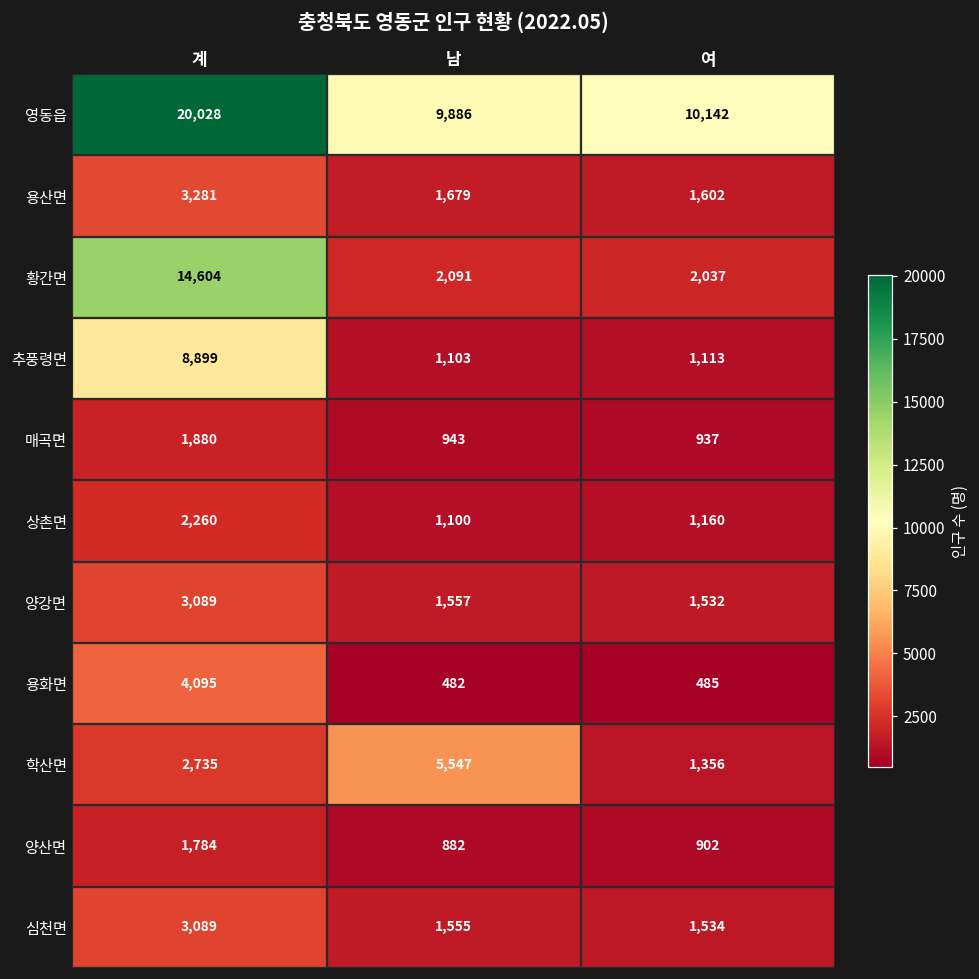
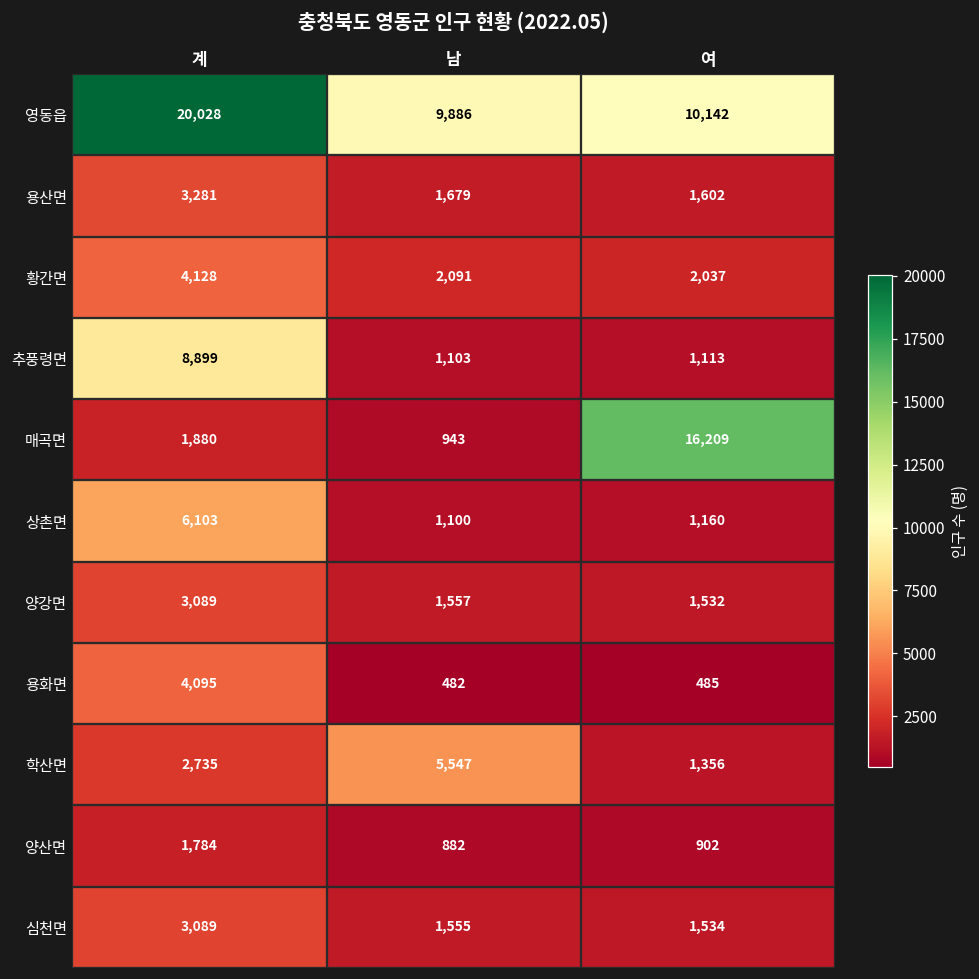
  {
    "영동읍": {
      "계": "20,028",
      "남": "9,886",
      "여": "10,142"
    },
    "용산면": {
      "계": "3,281",
      "남": "1,679",
      "여": "1,602"
    },
    "황간면": {
-     "계": "14,604",
+     "계": "4,128",
      "남": "2,091",
      "여": "2,037"
    },
    "추풍령면": {
      "계": "8,899",
      "남": "1,103",
      "여": "1,113"
    },
    "매곡면": {
      "계": "1,880",
      "남": "943",
-     "여": "937"
+     "여": "16,209"
    },
    "상촌면": {
-     "계": "2,260",
+     "계": "6,103",
      "남": "1,100",
      "여": "1,160"
    },
    "양강면": {
      "계": "3,089",
      "남": "1,557",
      "여": "1,532"
    },
    "용화면": {
      "계": "4,095",
      "남": "482",
      "여": "485"
    },
    "학산면": {
      "계": "2,735",
      "남": "5,547",
      "여": "1,356"
    },
    "양산면": {
      "계": "1,784",
      "남": "882",
      "여": "902"
    },
    "심천면": {
      "계": "3,089",
      "남": "1,555",
      "여": "1,534"
    }
  }
